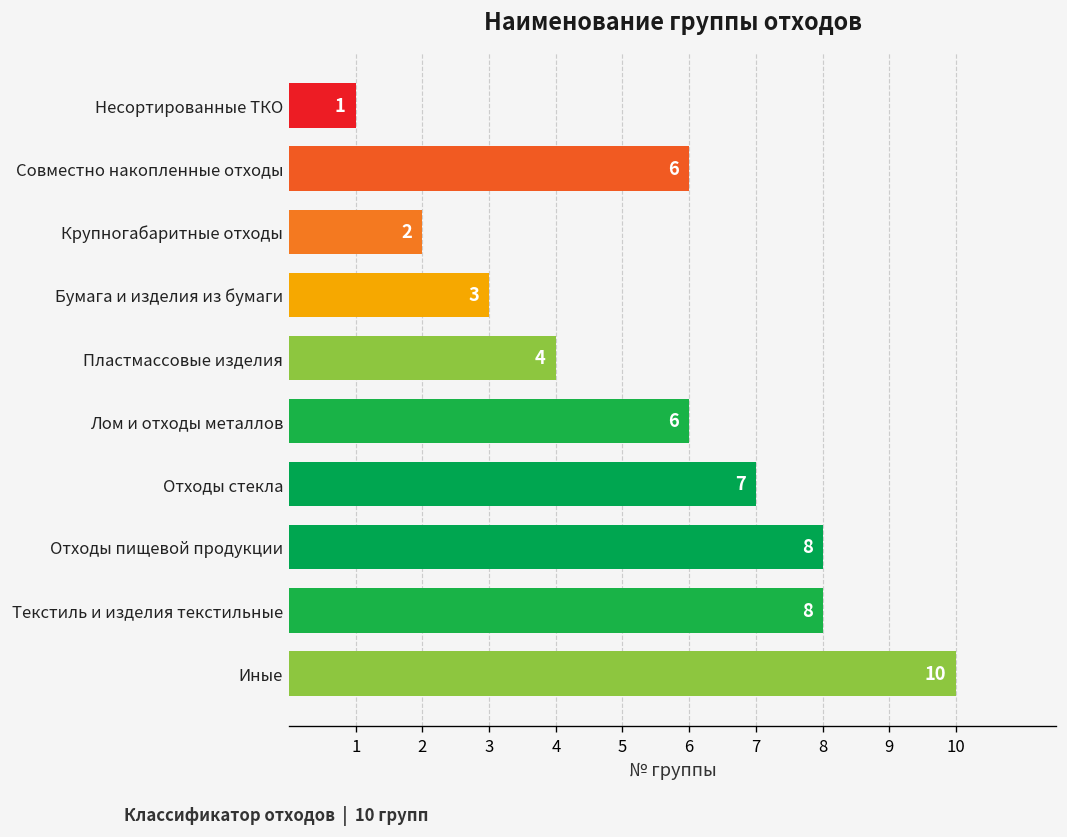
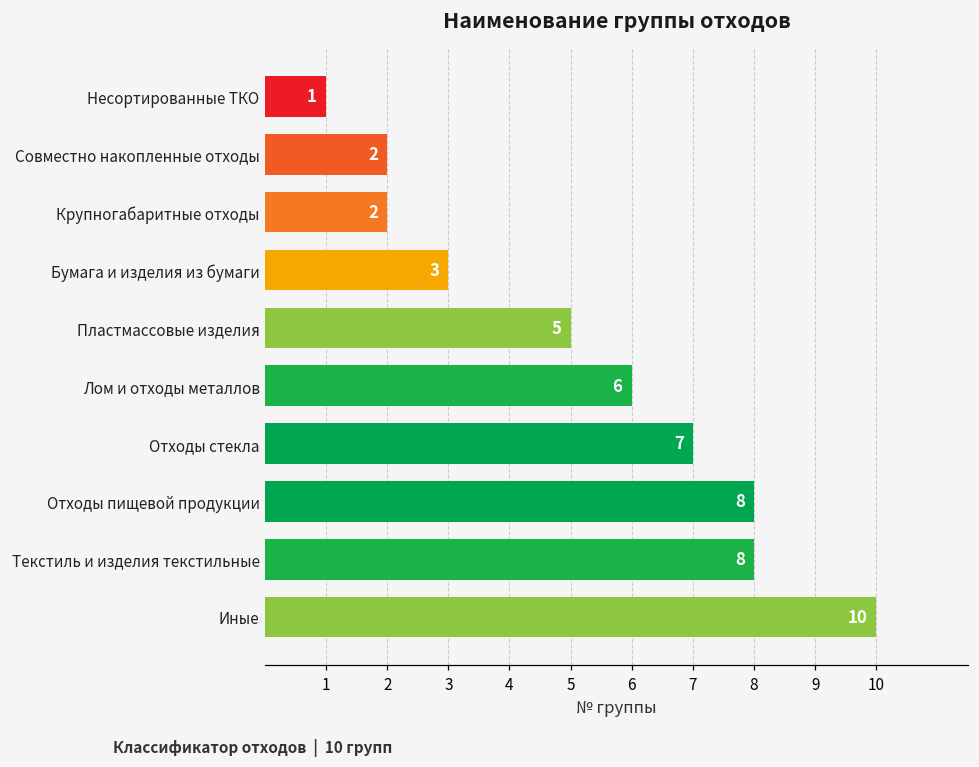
  {
    "Несортированные ТКО": 1,
-   "Совместно накопленные отходы": 6,
+   "Совместно накопленные отходы": 2,
    "Крупногабаритные отходы": 2,
    "Бумага и изделия из бумаги": 3,
-   "Пластмассовые изделия": 4,
+   "Пластмассовые изделия": 5,
    "Лом и отходы металлов": 6,
    "Отходы стекла": 7,
    "Отходы пищевой продукции": 8,
    "Текстиль и изделия текстильные": 8,
    "Иные": 10
  }
